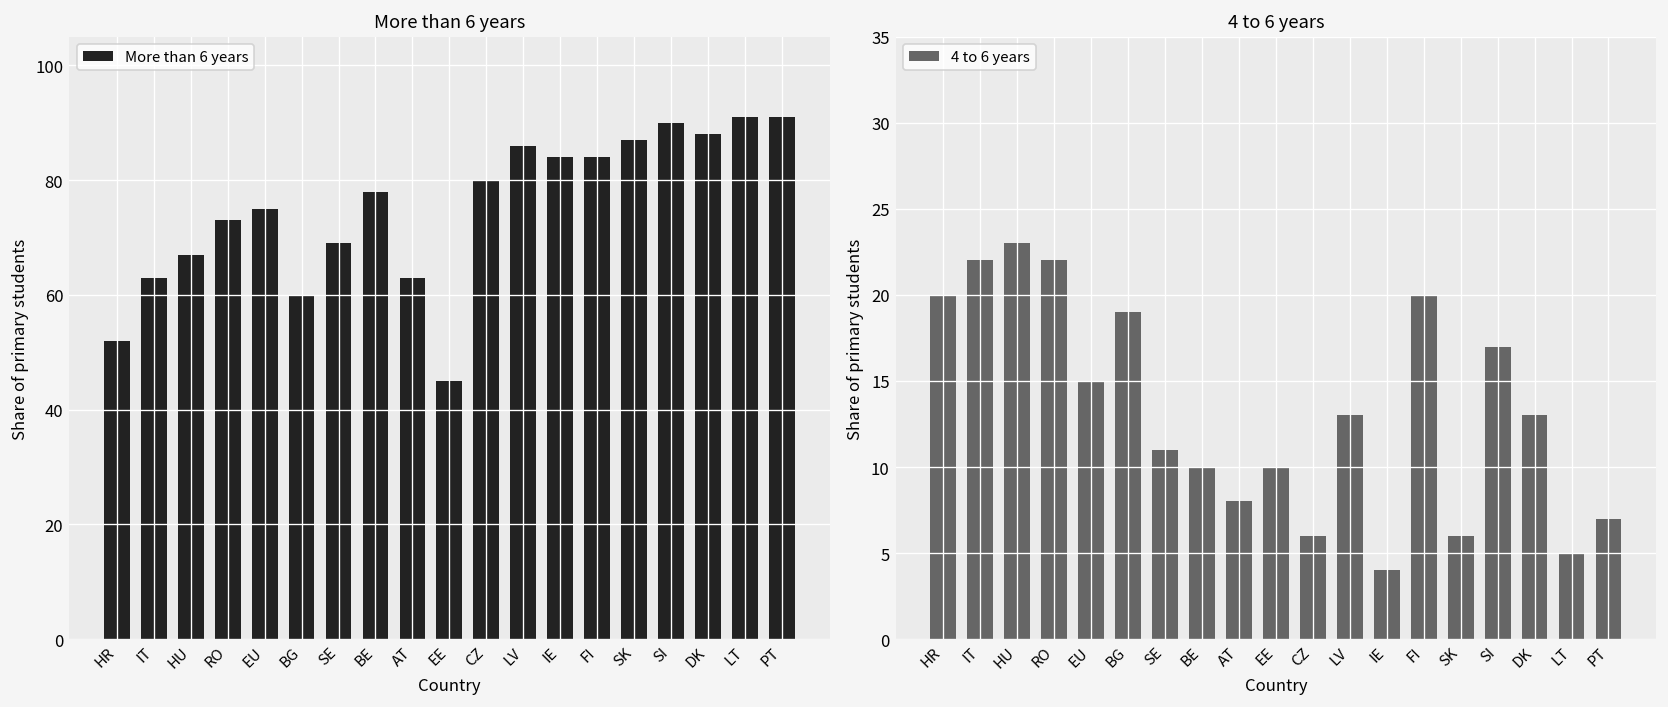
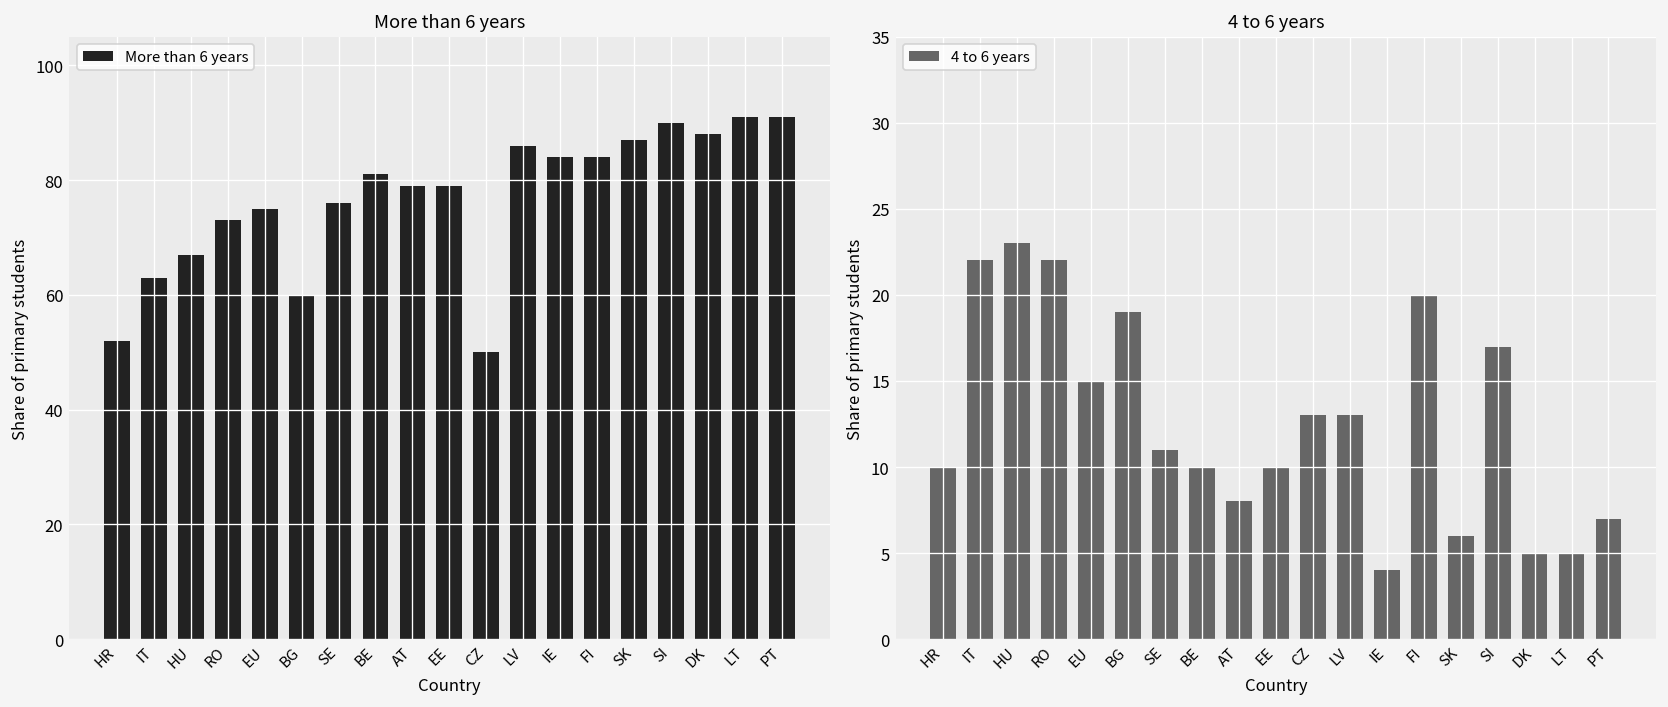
  {
    "More than 6 years": {
      "HR": 52,
      "IT": 63,
      "HU": 67,
      "RO": 73,
      "EU": 75,
      "BG": 60,
-     "SE": 69,
-     "BE": 78,
-     "AT": 63,
-     "EE": 45,
-     "CZ": 80,
+     "SE": 76,
+     "BE": 81,
+     "AT": 79,
+     "EE": 79,
+     "CZ": 50,
      "LV": 86,
      "IE": 84,
      "FI": 84,
      "SK": 87,
      "SI": 90,
      "DK": 88,
      "LT": 91,
      "PT": 91
    },
    "4 to 6 years": {
-     "HR": 20.0,
+     "HR": 10.0,
      "IT": 22.0,
      "HU": 23.0,
      "RO": 22.0,
      "EU": 15.0,
      "BG": 19.0,
      "SE": 11.0,
      "BE": 10.0,
      "AT": 8.0,
      "EE": 10.0,
-     "CZ": 6.0,
+     "CZ": 13.0,
      "LV": 13.0,
      "IE": 4.0,
      "FI": 20.0,
      "SK": 6.0,
      "SI": 17.0,
-     "DK": 13.0,
+     "DK": 5.0,
      "LT": 5.0,
      "PT": 7.0
    }
  }
